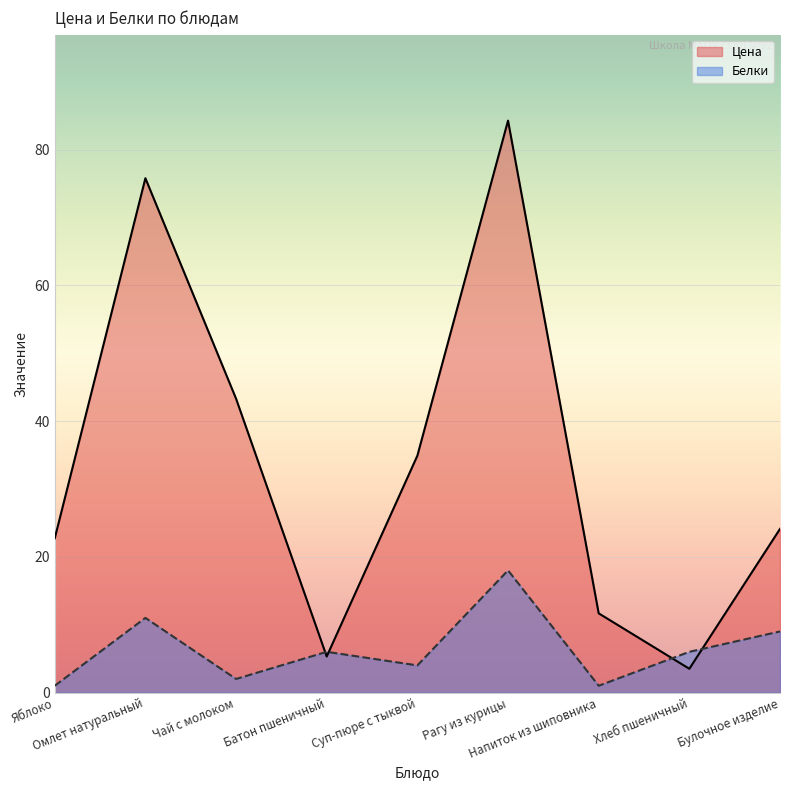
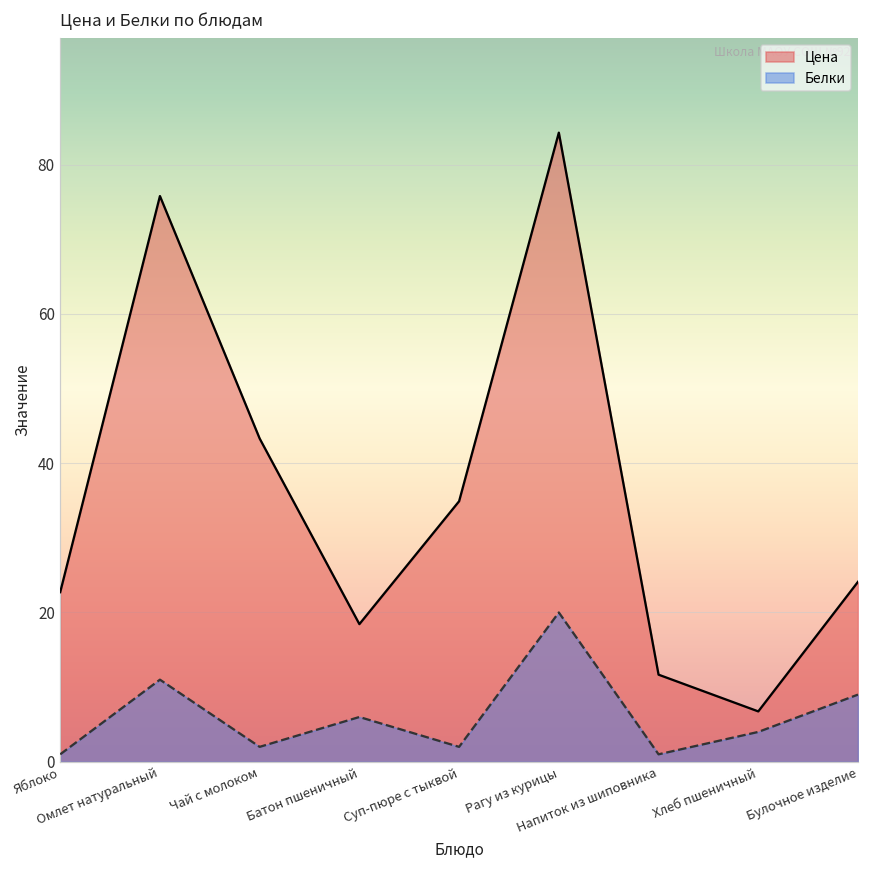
  {
    "Цена": {
      "Яблоко": 23,
      "Омлет натуральный": 76,
      "Чай с молоком": 43,
-     "Батон пшеничный": 5,
+     "Батон пшеничный": 18,
      "Суп-пюре с тыквой": 35,
      "Рагу из курицы": 84,
      "Напиток из шиповника": 12,
-     "Хлеб пшеничный": 4,
+     "Хлеб пшеничный": 7,
      "Булочное изделие": 24
    },
    "Белки": {
      "Яблоко": 1,
      "Омлет натуральный": 11,
      "Чай с молоком": 2,
      "Батон пшеничный": 6,
-     "Суп-пюре с тыквой": 4,
-     "Рагу из курицы": 18,
+     "Суп-пюре с тыквой": 2,
+     "Рагу из курицы": 20,
      "Напиток из шиповника": 1,
-     "Хлеб пшеничный": 6,
+     "Хлеб пшеничный": 4,
      "Булочное изделие": 9
    }
  }
